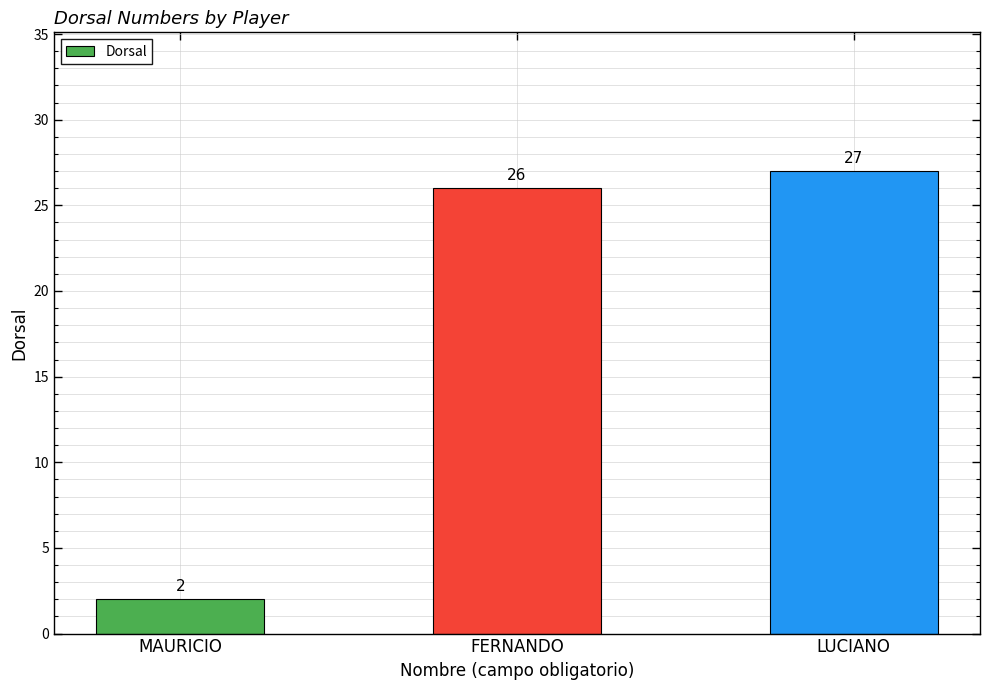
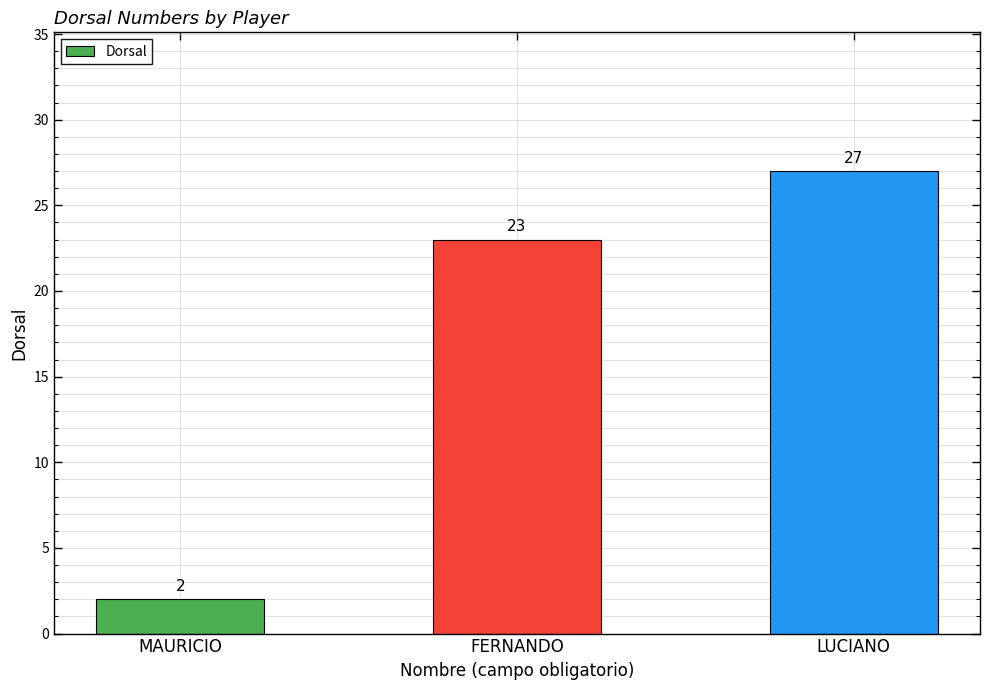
  {
    "MAURICIO": 2,
-   "FERNANDO": 26,
+   "FERNANDO": 23,
    "LUCIANO": 27
  }
